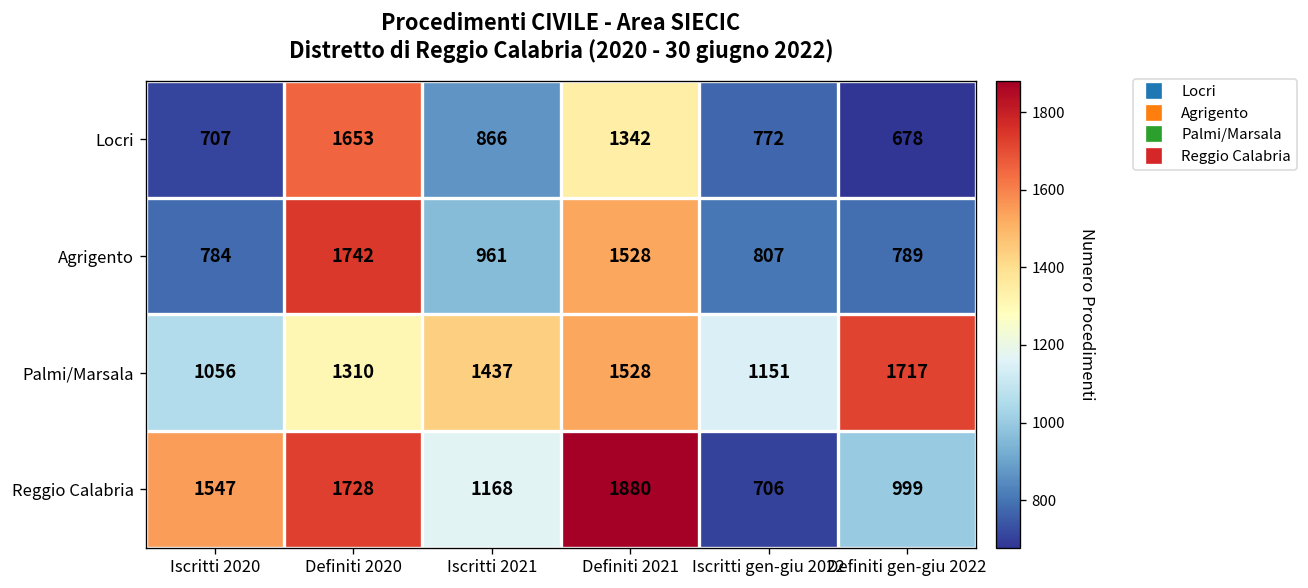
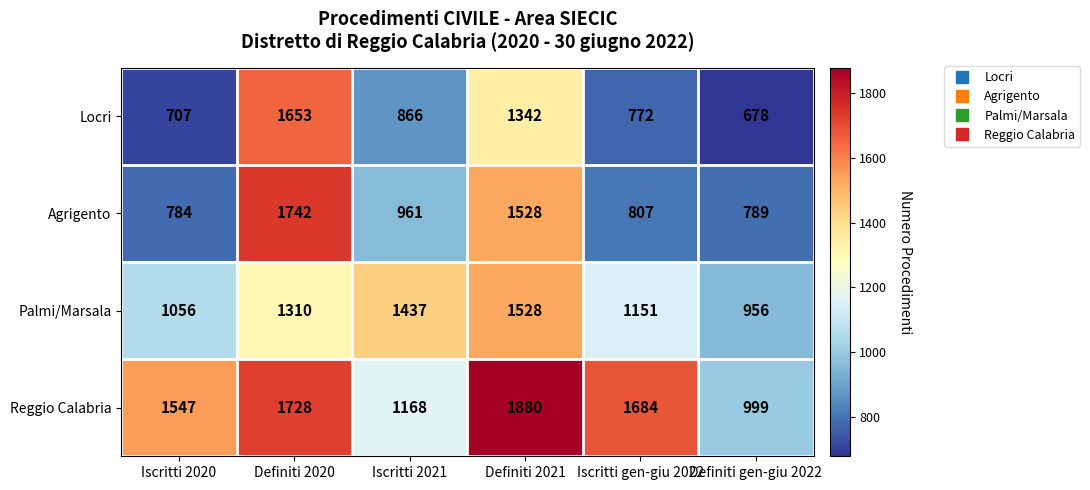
  {
    "Locri": {
      "Iscritti 2020": 707,
      "Definiti 2020": 1653,
      "Iscritti 2021": 866,
      "Definiti 2021": 1342,
      "Iscritti gen-giu 2022": 772,
      "Definiti gen-giu 2022": 678
    },
    "Agrigento": {
      "Iscritti 2020": 784,
      "Definiti 2020": 1742,
      "Iscritti 2021": 961,
      "Definiti 2021": 1528,
      "Iscritti gen-giu 2022": 807,
      "Definiti gen-giu 2022": 789
    },
    "Palmi/Marsala": {
      "Iscritti 2020": 1056,
      "Definiti 2020": 1310,
      "Iscritti 2021": 1437,
      "Definiti 2021": 1528,
      "Iscritti gen-giu 2022": 1151,
-     "Definiti gen-giu 2022": 1717
+     "Definiti gen-giu 2022": 956
    },
    "Reggio Calabria": {
      "Iscritti 2020": 1547,
      "Definiti 2020": 1728,
      "Iscritti 2021": 1168,
      "Definiti 2021": 1880,
-     "Iscritti gen-giu 2022": 706,
+     "Iscritti gen-giu 2022": 1684,
      "Definiti gen-giu 2022": 999
    }
  }
